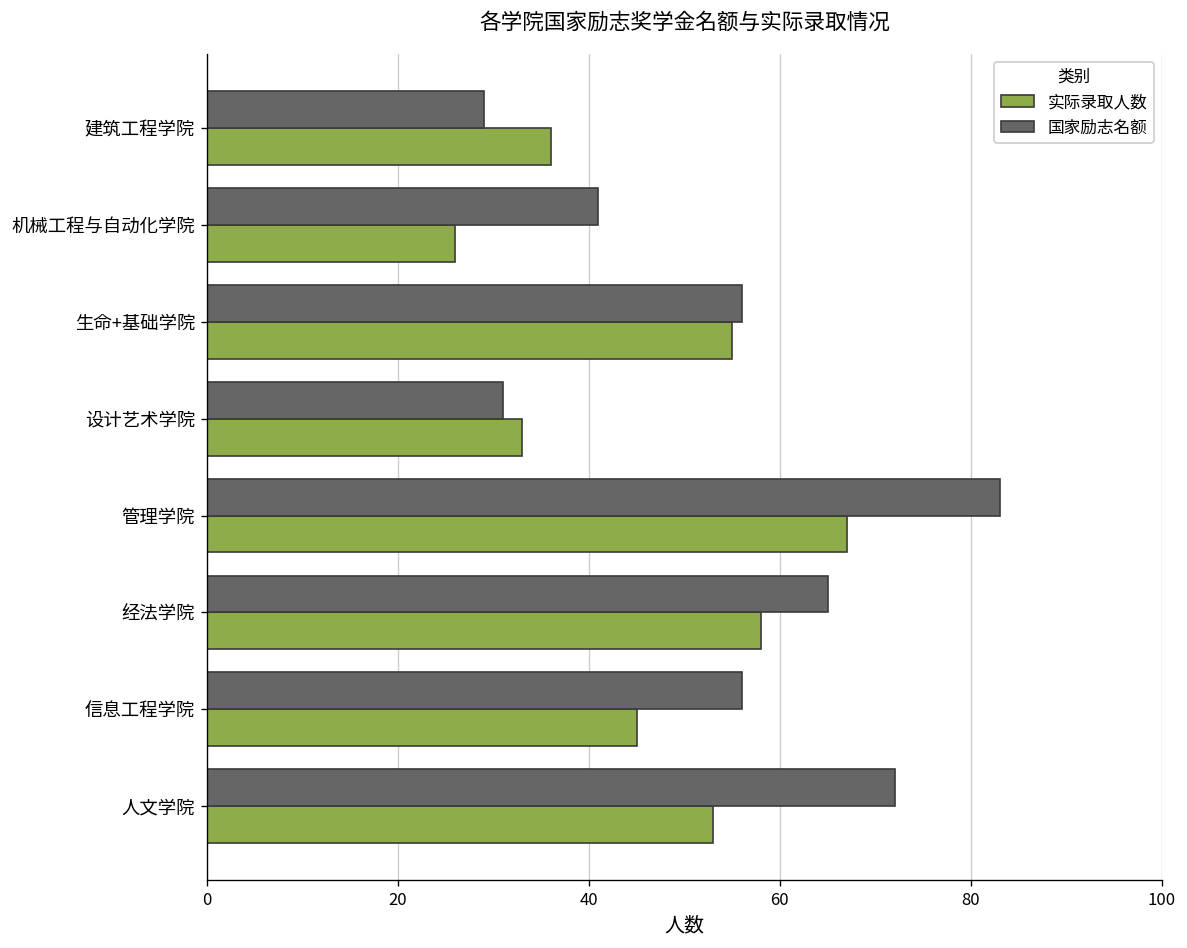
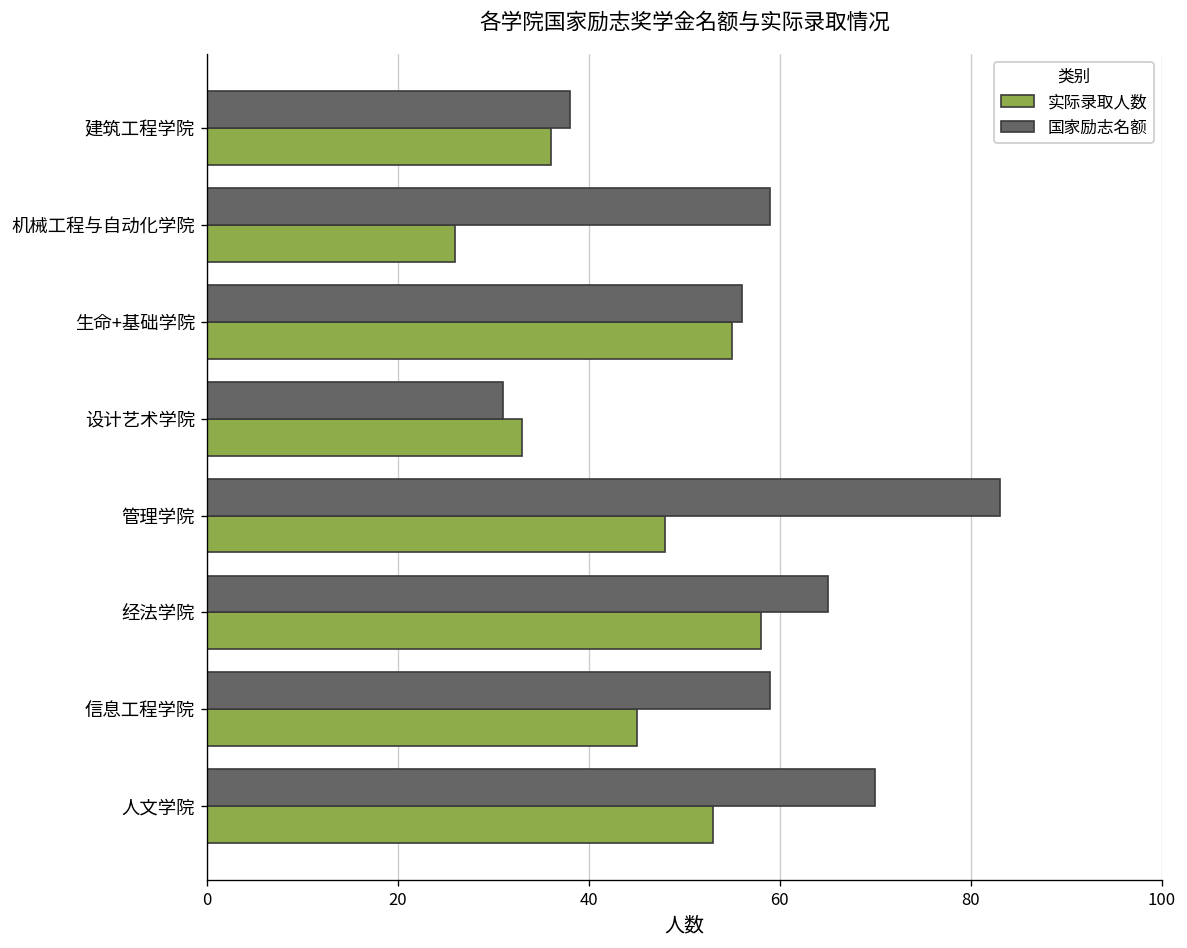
  {
    "实际录取人数": {
      "建筑工程学院": 36,
      "机械工程与自动化学院": 26,
      "生命+基础学院": 55,
      "设计艺术学院": 33,
-     "管理学院": 67,
+     "管理学院": 48,
      "经法学院": 58,
      "信息工程学院": 45,
      "人文学院": 53
    },
    "国家励志名额": {
-     "建筑工程学院": 29,
-     "机械工程与自动化学院": 41,
+     "建筑工程学院": 38,
+     "机械工程与自动化学院": 59,
      "生命+基础学院": 56,
      "设计艺术学院": 31,
      "管理学院": 83,
      "经法学院": 65,
-     "信息工程学院": 56,
-     "人文学院": 72
+     "信息工程学院": 59,
+     "人文学院": 70
    }
  }
